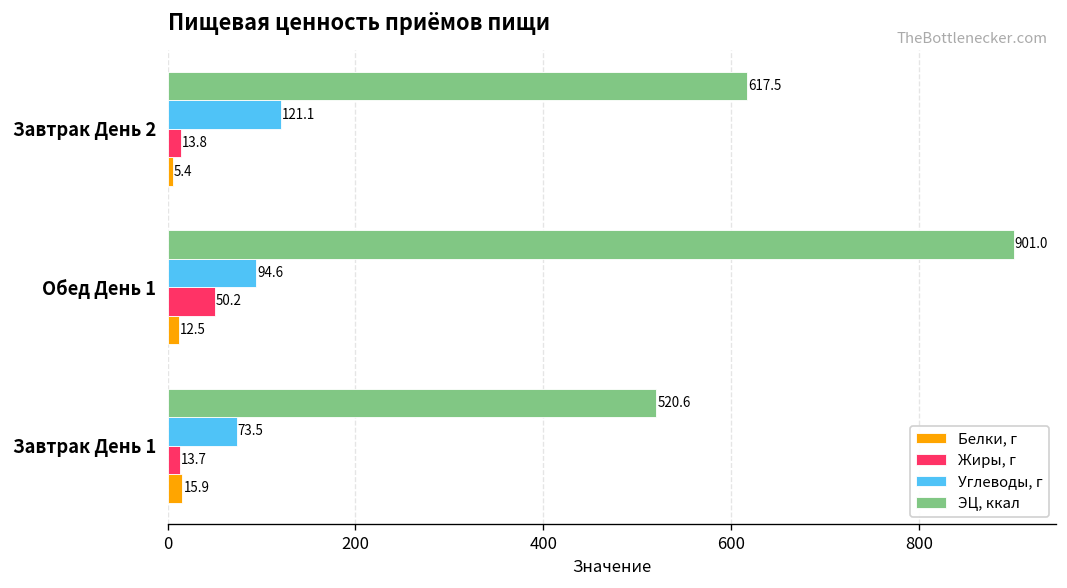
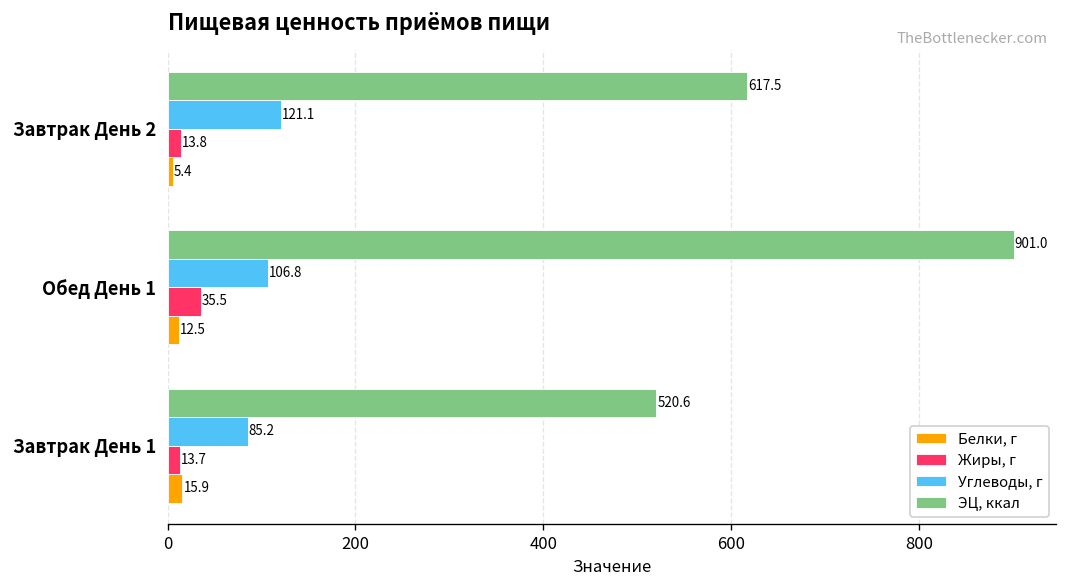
  {
    "Белки, г": {
      "Завтрак День 2": 5.4,
      "Обед День 1": 12.5,
      "Завтрак День 1": 15.9
    },
    "Жиры, г": {
      "Завтрак День 2": 13.8,
-     "Обед День 1": 50.2,
+     "Обед День 1": 35.5,
      "Завтрак День 1": 13.7
    },
    "Углеводы, г": {
      "Завтрак День 2": 121.1,
-     "Обед День 1": 94.6,
-     "Завтрак День 1": 73.5
+     "Обед День 1": 106.8,
+     "Завтрак День 1": 85.2
    },
    "ЭЦ, ккал": {
      "Завтрак День 2": 617.5,
      "Обед День 1": 901.0,
      "Завтрак День 1": 520.6
    }
  }
